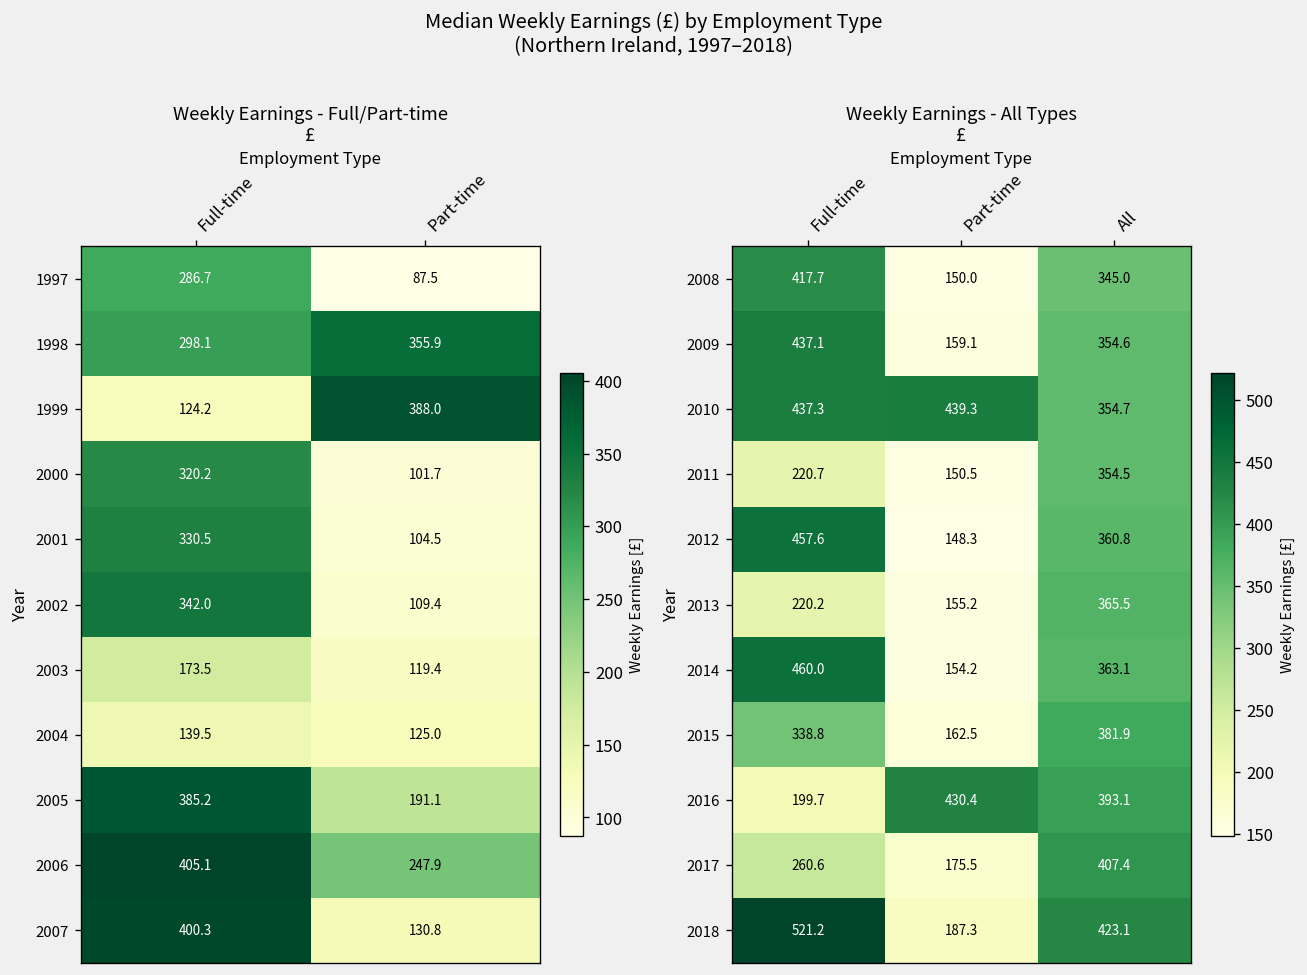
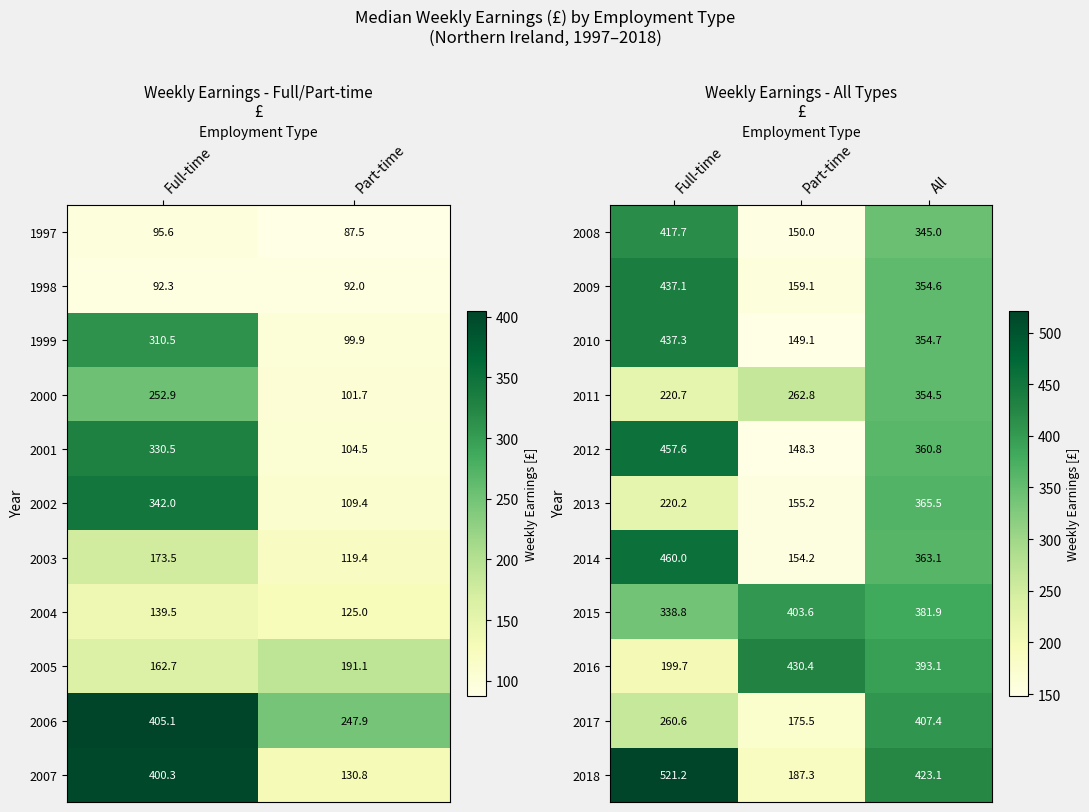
  {
    "Weekly Earnings - Full/Part-time £": {
      "1997": {
-       "Full-time": 286.7,
+       "Full-time": 95.6,
        "Part-time": 87.5
      },
      "1998": {
-       "Full-time": 298.1,
-       "Part-time": 355.9
+       "Full-time": 92.3,
+       "Part-time": 92.0
      },
      "1999": {
-       "Full-time": 124.2,
-       "Part-time": 388.0
+       "Full-time": 310.5,
+       "Part-time": 99.9
      },
      "2000": {
-       "Full-time": 320.2,
+       "Full-time": 252.9,
        "Part-time": 101.7
      },
      "2001": {
        "Full-time": 330.5,
        "Part-time": 104.5
      },
      "2002": {
        "Full-time": 342.0,
        "Part-time": 109.4
      },
      "2003": {
        "Full-time": 173.5,
        "Part-time": 119.4
      },
      "2004": {
        "Full-time": 139.5,
        "Part-time": 125.0
      },
      "2005": {
-       "Full-time": 385.2,
+       "Full-time": 162.7,
        "Part-time": 191.1
      },
      "2006": {
        "Full-time": 405.1,
        "Part-time": 247.9
      },
      "2007": {
        "Full-time": 400.3,
        "Part-time": 130.8
      }
    },
    "Weekly Earnings - All Types £": {
      "2008": {
        "Full-time": 417.7,
        "Part-time": 150.0,
        "All": 345.0
      },
      "2009": {
        "Full-time": 437.1,
        "Part-time": 159.1,
        "All": 354.6
      },
      "2010": {
        "Full-time": 437.3,
-       "Part-time": 439.3,
+       "Part-time": 149.1,
        "All": 354.7
      },
      "2011": {
        "Full-time": 220.7,
-       "Part-time": 150.5,
+       "Part-time": 262.8,
        "All": 354.5
      },
      "2012": {
        "Full-time": 457.6,
        "Part-time": 148.3,
        "All": 360.8
      },
      "2013": {
        "Full-time": 220.2,
        "Part-time": 155.2,
        "All": 365.5
      },
      "2014": {
        "Full-time": 460.0,
        "Part-time": 154.2,
        "All": 363.1
      },
      "2015": {
        "Full-time": 338.8,
-       "Part-time": 162.5,
+       "Part-time": 403.6,
        "All": 381.9
      },
      "2016": {
        "Full-time": 199.7,
        "Part-time": 430.4,
        "All": 393.1
      },
      "2017": {
        "Full-time": 260.6,
        "Part-time": 175.5,
        "All": 407.4
      },
      "2018": {
        "Full-time": 521.2,
        "Part-time": 187.3,
        "All": 423.1
      }
    }
  }
